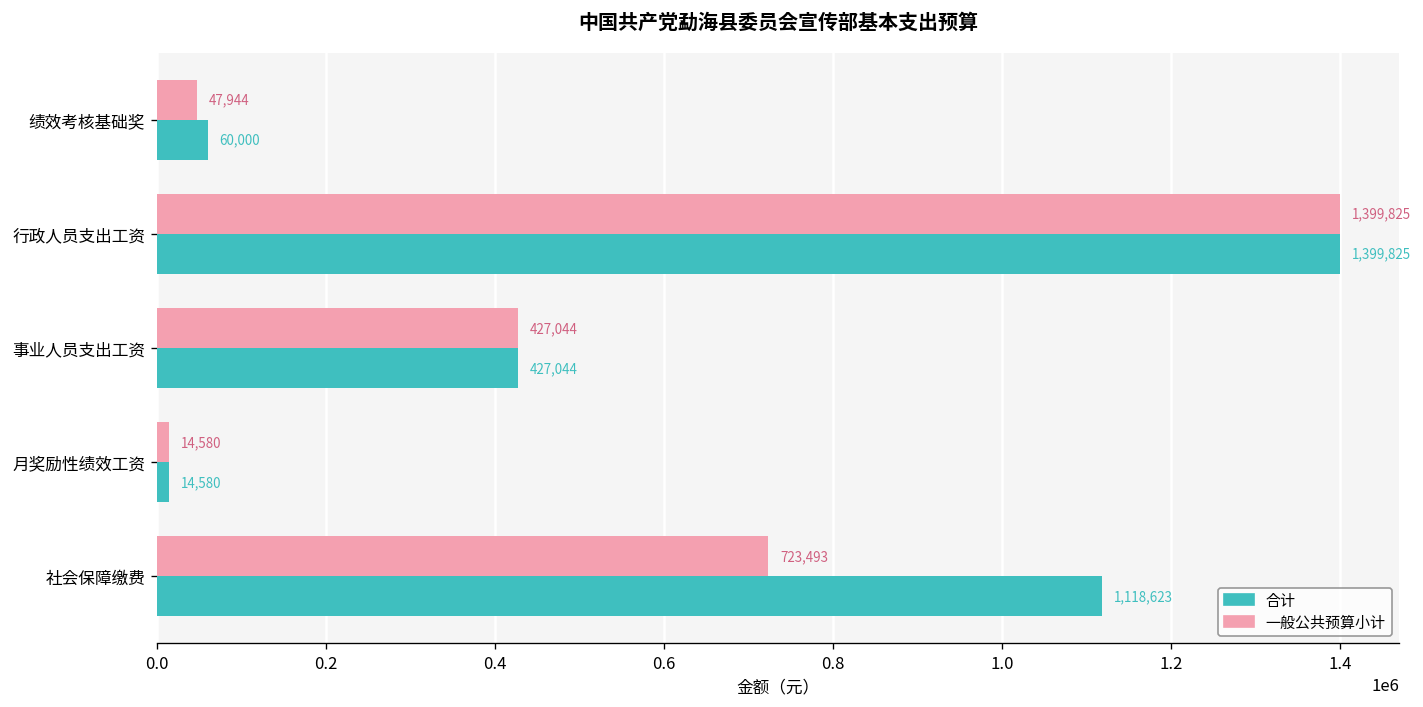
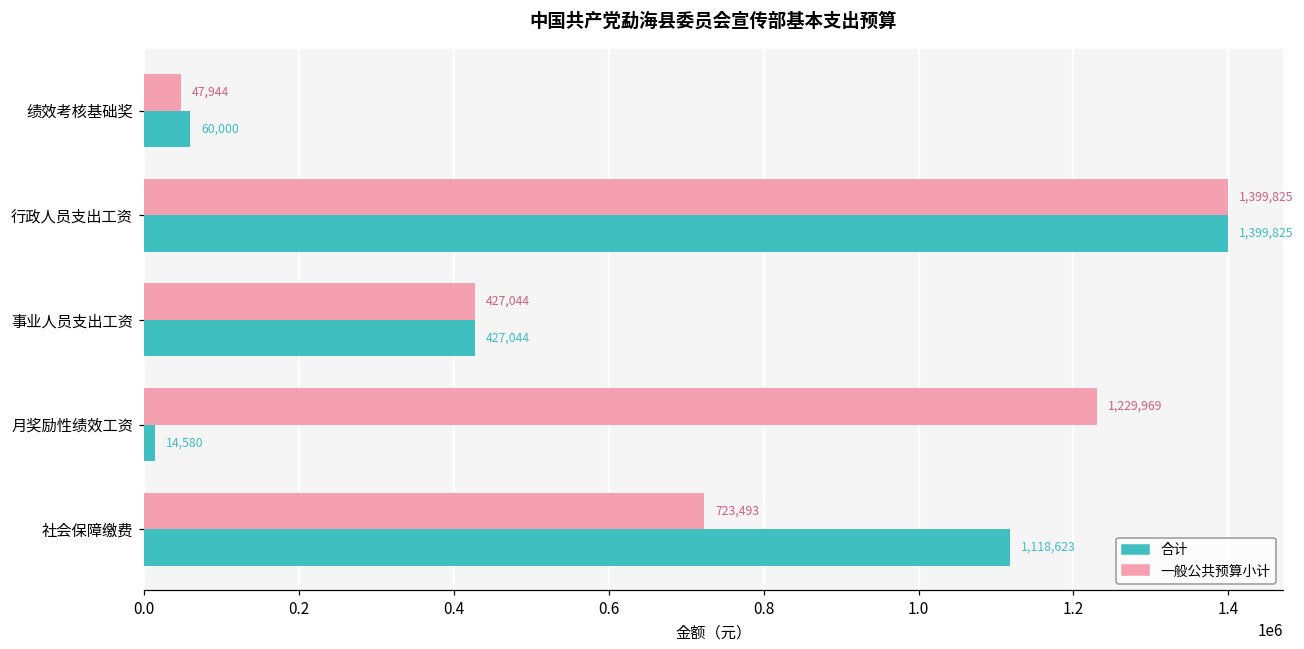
  {
    "合计": {
      "绩效考核基础奖": "60,000",
      "行政人员支出工资": "1,399,825",
      "事业人员支出工资": "427,044",
      "月奖励性绩效工资": "14,580",
      "社会保障缴费": "1,118,623"
    },
    "一般公共预算小计": {
      "绩效考核基础奖": "47,944",
      "行政人员支出工资": "1,399,825",
      "事业人员支出工资": "427,044",
-     "月奖励性绩效工资": "14,580",
+     "月奖励性绩效工资": "1,229,969",
      "社会保障缴费": "723,493"
    }
  }
